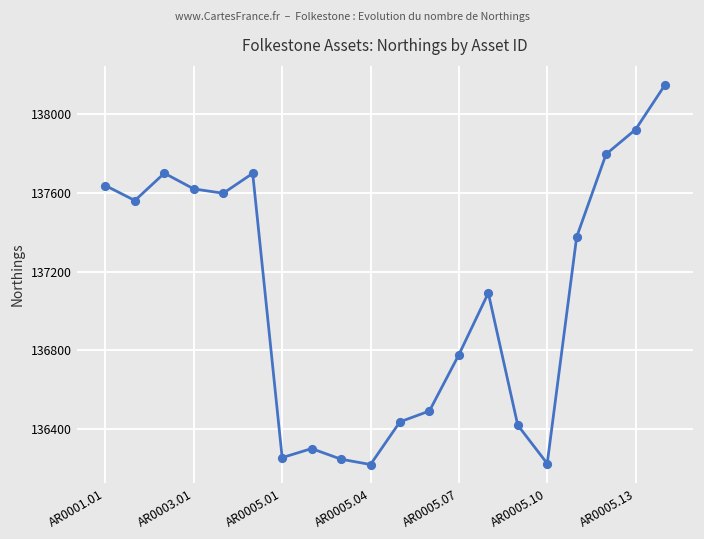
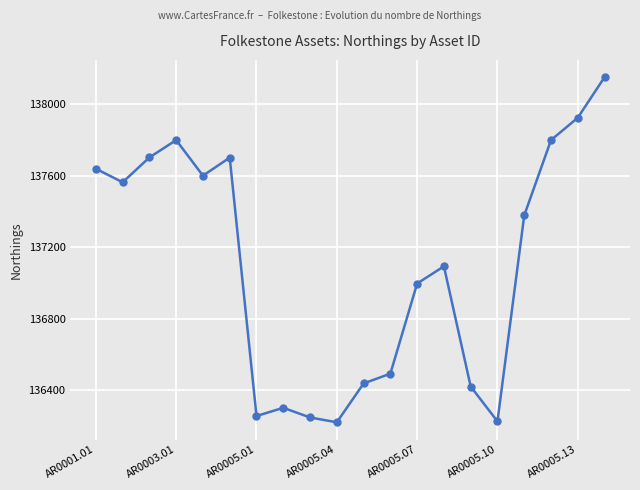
  {
    "AR0001.01": 137640,
-   "AR0003.01": 137620,
+   "AR0003.01": 137800,
    "AR0005.01": 136260,
    "AR0005.04": 136220,
-   "AR0005.07": 136780,
+   "AR0005.07": 137000,
    "AR0005.10": 136230,
    "AR0005.13": 137920
  }
